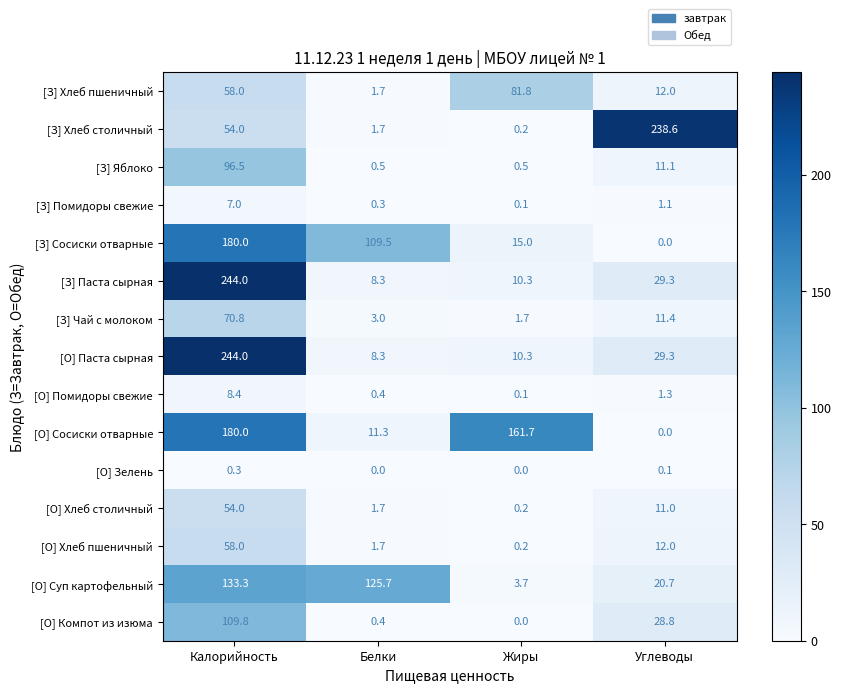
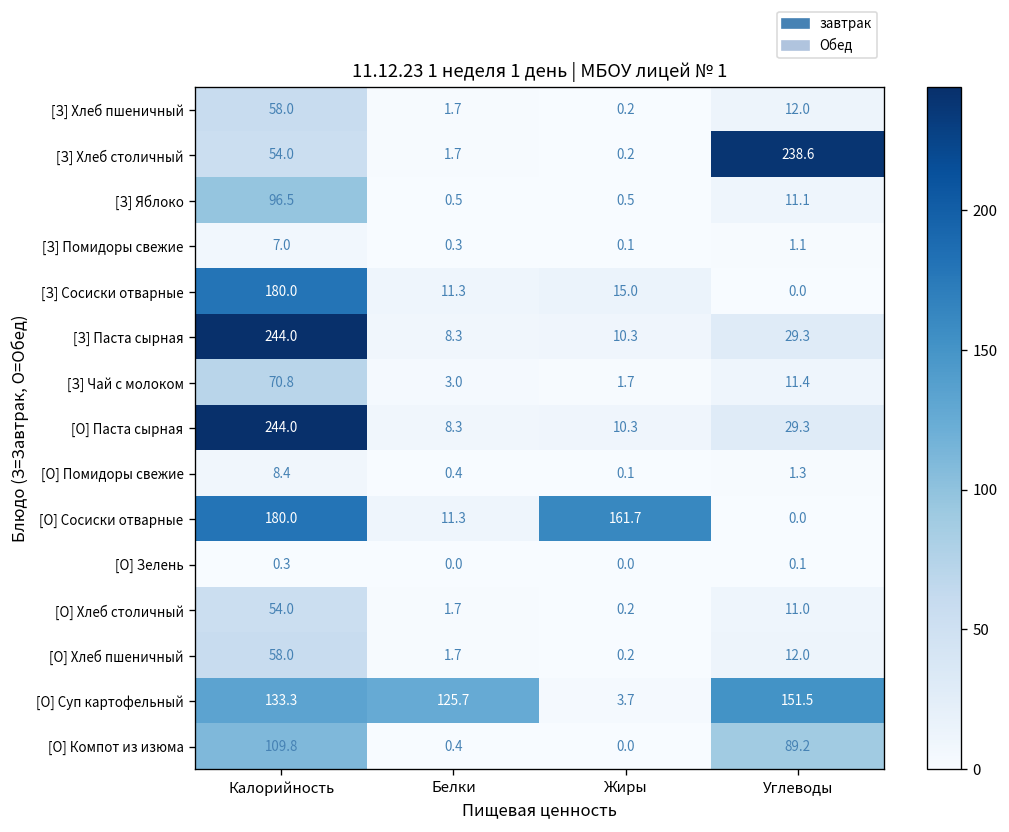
  {
    "[З] Хлеб пшеничный": {
      "Калорийность": 58.0,
      "Белки": 1.7,
-     "Жиры": 81.8,
+     "Жиры": 0.2,
      "Углеводы": 12.0
    },
    "[З] Хлеб столичный": {
      "Калорийность": 54.0,
      "Белки": 1.7,
      "Жиры": 0.2,
      "Углеводы": 238.6
    },
    "[З] Яблоко": {
      "Калорийность": 96.5,
      "Белки": 0.5,
      "Жиры": 0.5,
      "Углеводы": 11.1
    },
    "[З] Помидоры свежие": {
      "Калорийность": 7.0,
      "Белки": 0.3,
      "Жиры": 0.1,
      "Углеводы": 1.1
    },
    "[З] Сосиски отварные": {
      "Калорийность": 180.0,
-     "Белки": 109.5,
+     "Белки": 11.3,
      "Жиры": 15.0,
      "Углеводы": 0.0
    },
    "[З] Паста сырная": {
      "Калорийность": 244.0,
      "Белки": 8.3,
      "Жиры": 10.3,
      "Углеводы": 29.3
    },
    "[З] Чай с молоком": {
      "Калорийность": 70.8,
      "Белки": 3.0,
      "Жиры": 1.7,
      "Углеводы": 11.4
    },
    "[О] Паста сырная": {
      "Калорийность": 244.0,
      "Белки": 8.3,
      "Жиры": 10.3,
      "Углеводы": 29.3
    },
    "[О] Помидоры свежие": {
      "Калорийность": 8.4,
      "Белки": 0.4,
      "Жиры": 0.1,
      "Углеводы": 1.3
    },
    "[О] Сосиски отварные": {
      "Калорийность": 180.0,
      "Белки": 11.3,
      "Жиры": 161.7,
      "Углеводы": 0.0
    },
    "[О] Зелень": {
      "Калорийность": 0.3,
      "Белки": 0.0,
      "Жиры": 0.0,
      "Углеводы": 0.1
    },
    "[О] Хлеб столичный": {
      "Калорийность": 54.0,
      "Белки": 1.7,
      "Жиры": 0.2,
      "Углеводы": 11.0
    },
    "[О] Хлеб пшеничный": {
      "Калорийность": 58.0,
      "Белки": 1.7,
      "Жиры": 0.2,
      "Углеводы": 12.0
    },
    "[О] Суп картофельный": {
      "Калорийность": 133.3,
      "Белки": 125.7,
      "Жиры": 3.7,
-     "Углеводы": 20.7
+     "Углеводы": 151.5
    },
    "[О] Компот из изюма": {
      "Калорийность": 109.8,
      "Белки": 0.4,
      "Жиры": 0.0,
-     "Углеводы": 28.8
+     "Углеводы": 89.2
    }
  }
